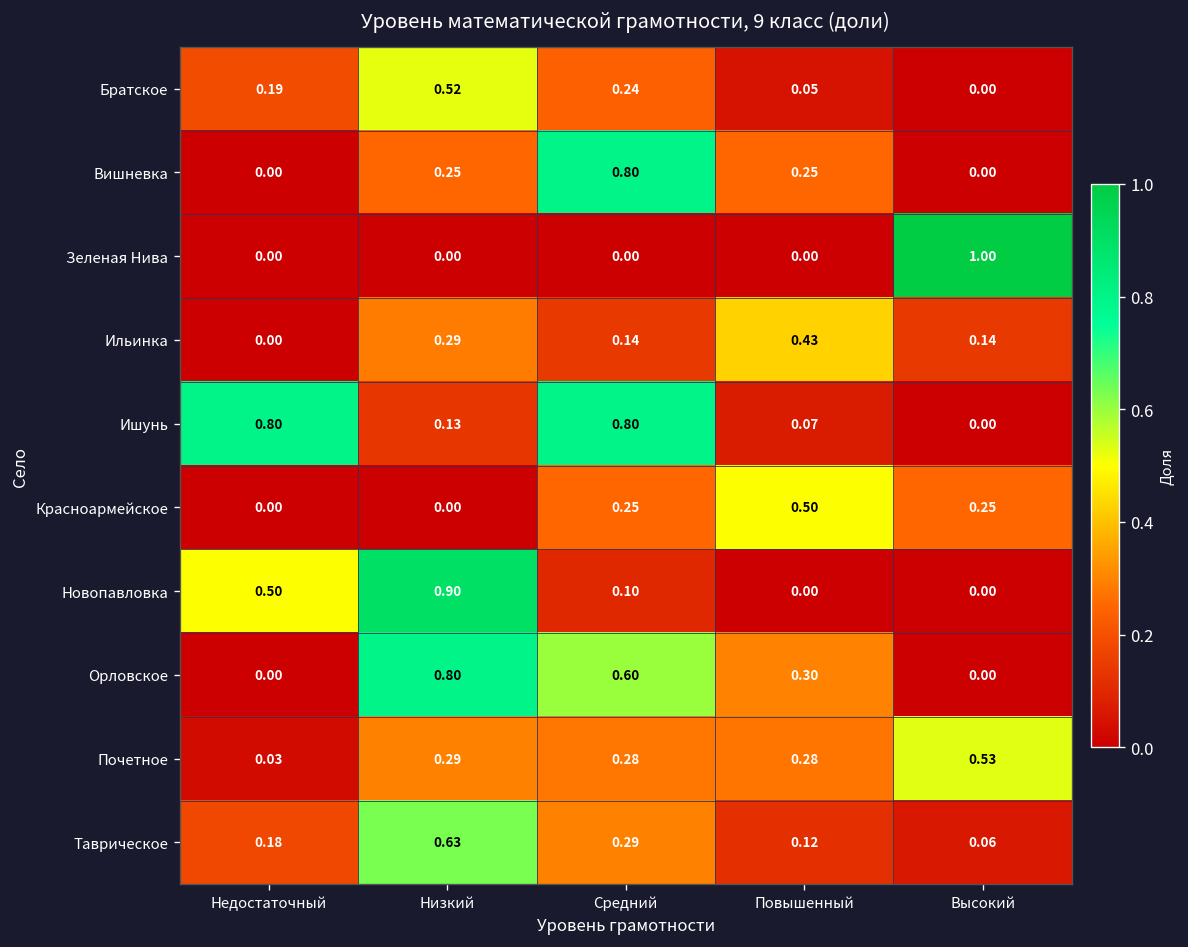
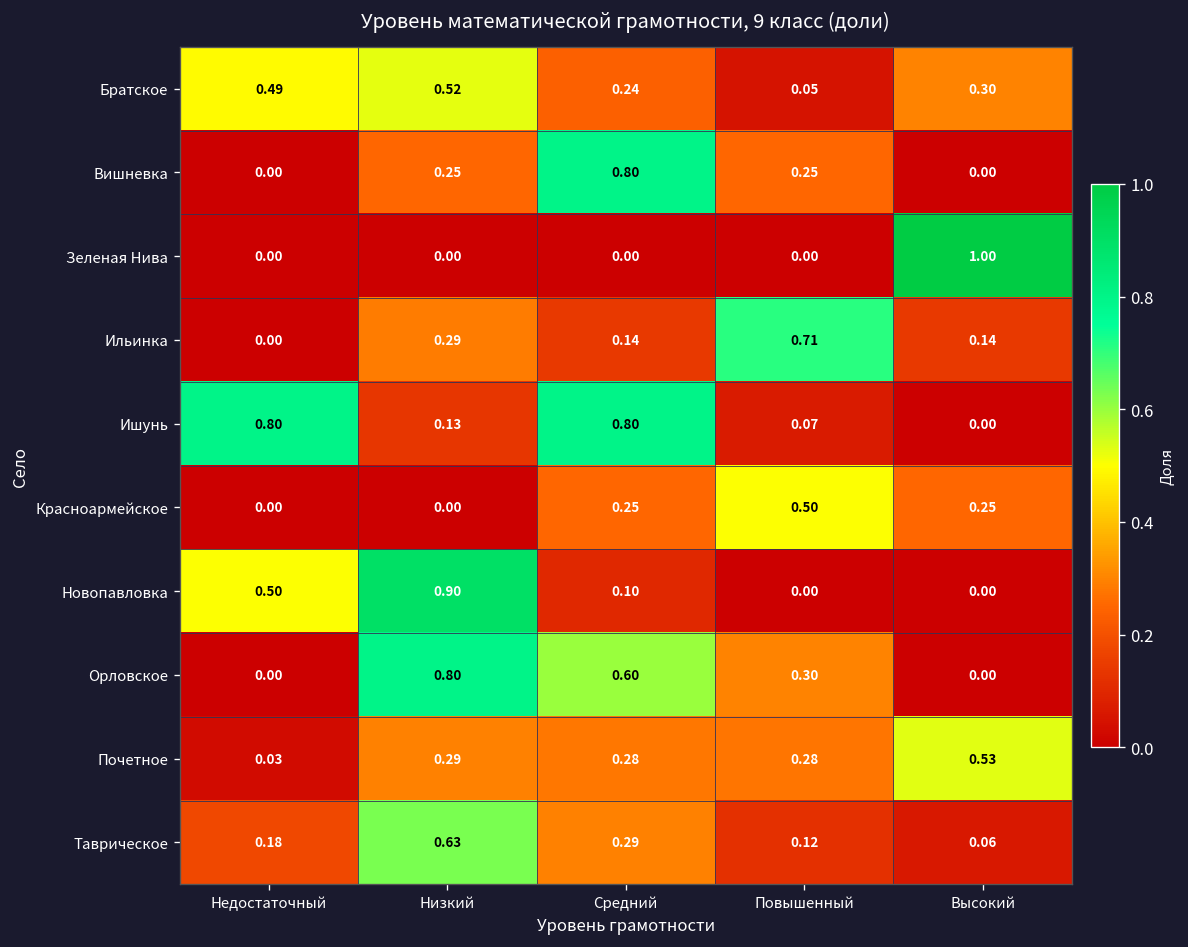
  {
    "Братское": {
-     "Недостаточный": 0.19,
+     "Недостаточный": 0.49,
      "Низкий": 0.52,
      "Средний": 0.24,
      "Повышенный": 0.05,
-     "Высокий": 0.00
+     "Высокий": 0.30
    },
    "Вишневка": {
      "Недостаточный": 0.00,
      "Низкий": 0.25,
      "Средний": 0.80,
      "Повышенный": 0.25,
      "Высокий": 0.00
    },
    "Зеленая Нива": {
      "Недостаточный": 0.00,
      "Низкий": 0.00,
      "Средний": 0.00,
      "Повышенный": 0.00,
      "Высокий": 1.00
    },
    "Ильинка": {
      "Недостаточный": 0.00,
      "Низкий": 0.29,
      "Средний": 0.14,
-     "Повышенный": 0.43,
+     "Повышенный": 0.71,
      "Высокий": 0.14
    },
    "Ишунь": {
      "Недостаточный": 0.80,
      "Низкий": 0.13,
      "Средний": 0.80,
      "Повышенный": 0.07,
      "Высокий": 0.00
    },
    "Красноармейское": {
      "Недостаточный": 0.00,
      "Низкий": 0.00,
      "Средний": 0.25,
      "Повышенный": 0.50,
      "Высокий": 0.25
    },
    "Новопавловка": {
      "Недостаточный": 0.50,
      "Низкий": 0.90,
      "Средний": 0.10,
      "Повышенный": 0.00,
      "Высокий": 0.00
    },
    "Орловское": {
      "Недостаточный": 0.00,
      "Низкий": 0.80,
      "Средний": 0.60,
      "Повышенный": 0.30,
      "Высокий": 0.00
    },
    "Почетное": {
      "Недостаточный": 0.03,
      "Низкий": 0.29,
      "Средний": 0.28,
      "Повышенный": 0.28,
      "Высокий": 0.53
    },
    "Таврическое": {
      "Недостаточный": 0.18,
      "Низкий": 0.63,
      "Средний": 0.29,
      "Повышенный": 0.12,
      "Высокий": 0.06
    }
  }
